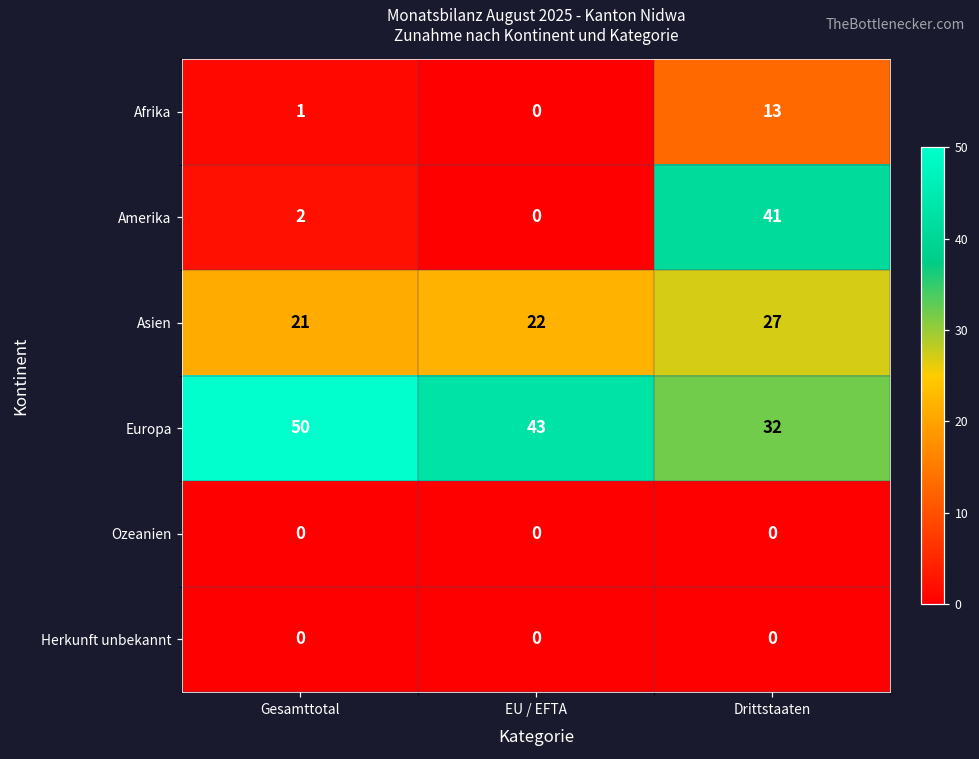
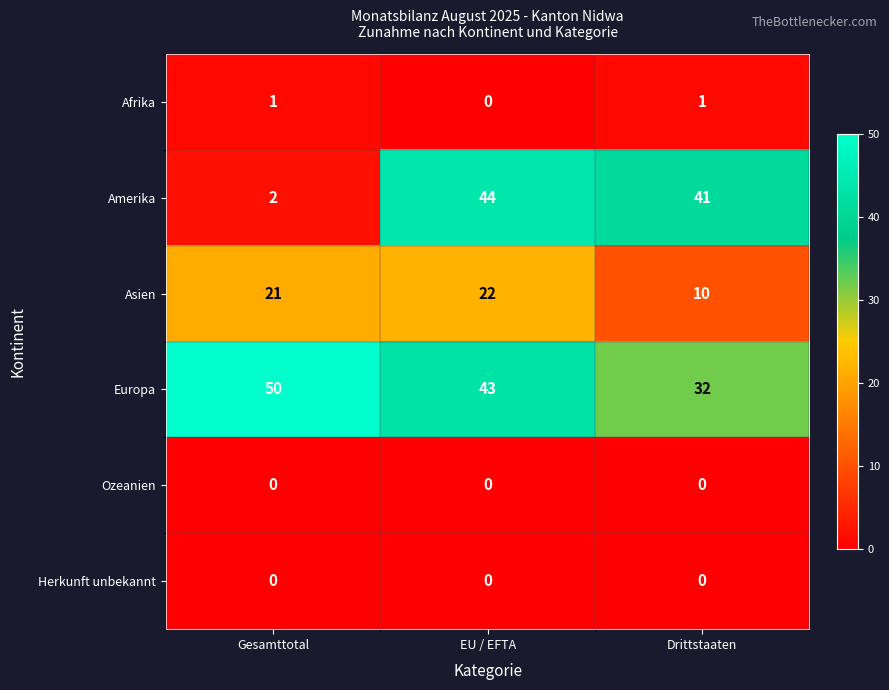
  {
    "Afrika": {
      "Gesamttotal": 1,
      "EU / EFTA": 0,
-     "Drittstaaten": 13
+     "Drittstaaten": 1
    },
    "Amerika": {
      "Gesamttotal": 2,
-     "EU / EFTA": 0,
+     "EU / EFTA": 44,
      "Drittstaaten": 41
    },
    "Asien": {
      "Gesamttotal": 21,
      "EU / EFTA": 22,
-     "Drittstaaten": 27
+     "Drittstaaten": 10
    },
    "Europa": {
      "Gesamttotal": 50,
      "EU / EFTA": 43,
      "Drittstaaten": 32
    },
    "Ozeanien": {
      "Gesamttotal": 0,
      "EU / EFTA": 0,
      "Drittstaaten": 0
    },
    "Herkunft unbekannt": {
      "Gesamttotal": 0,
      "EU / EFTA": 0,
      "Drittstaaten": 0
    }
  }
